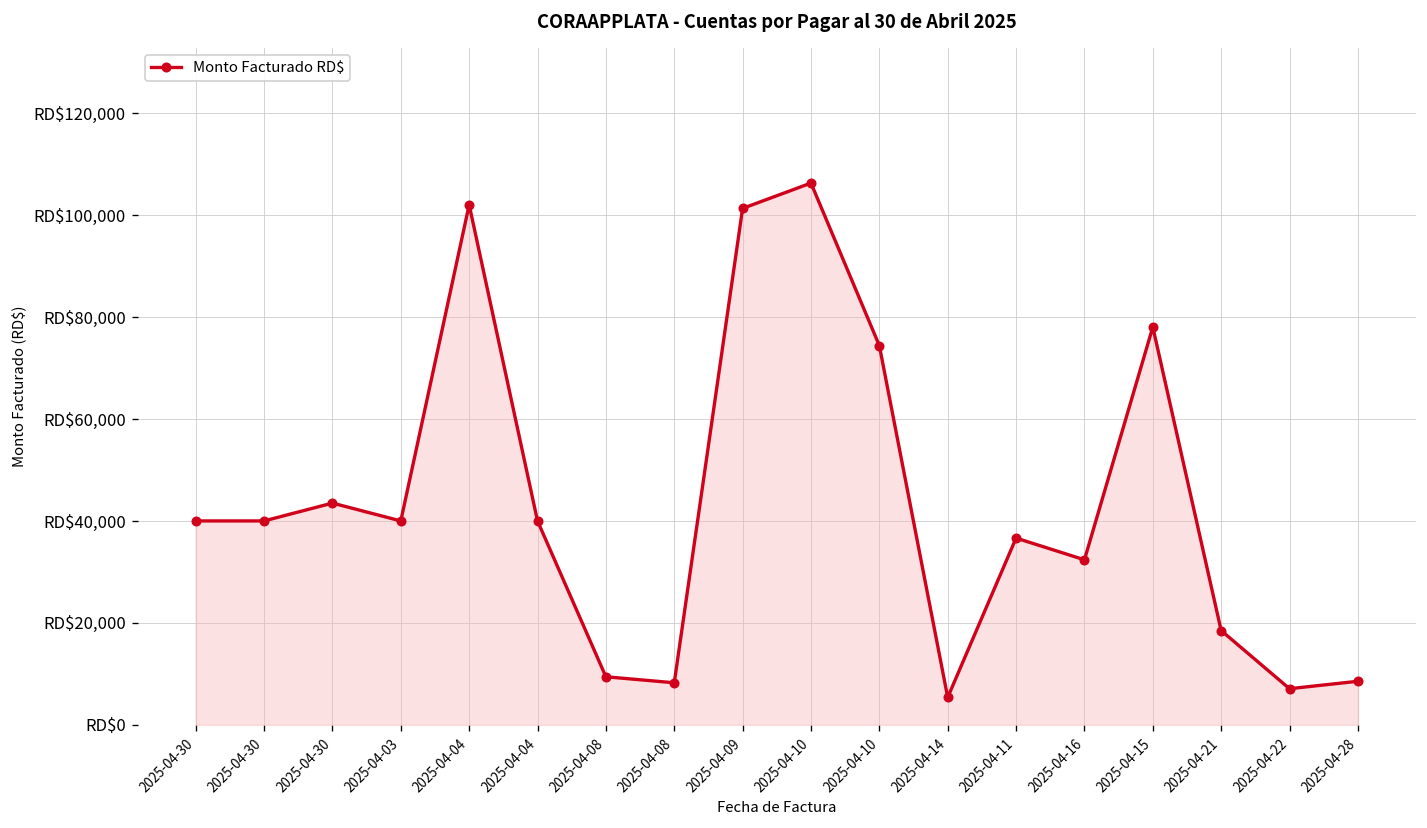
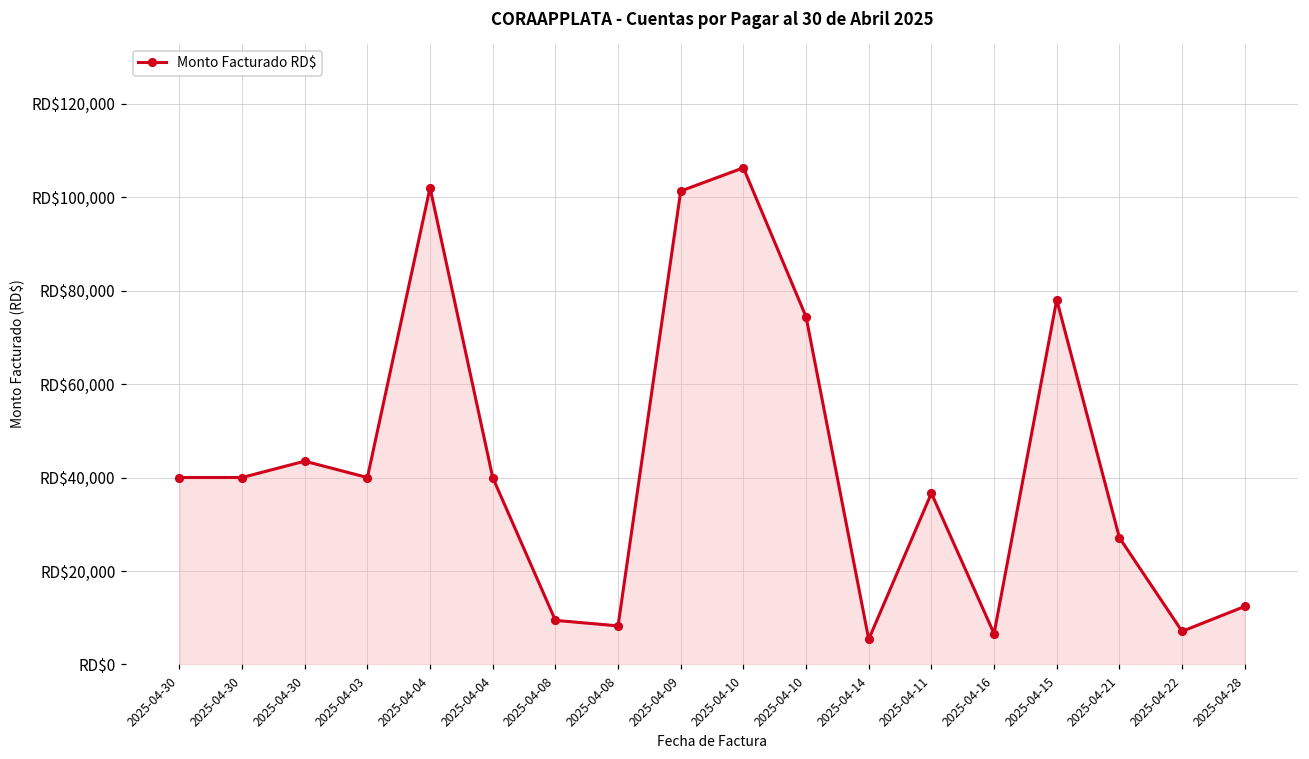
  {
    "2025-04-03": "RD$40,000",
    "2025-04-09": "RD$101,000",
    "2025-04-14": "RD$5,000",
    "2025-04-11": "RD$37,000",
-   "2025-04-16": "RD$32,000",
+   "2025-04-16": "RD$7,000",
    "2025-04-15": "RD$78,000",
-   "2025-04-21": "RD$19,000",
+   "2025-04-21": "RD$27,000",
    "2025-04-22": "RD$7,000",
-   "2025-04-28": "RD$9,000"
+   "2025-04-28": "RD$12,000"
  }
